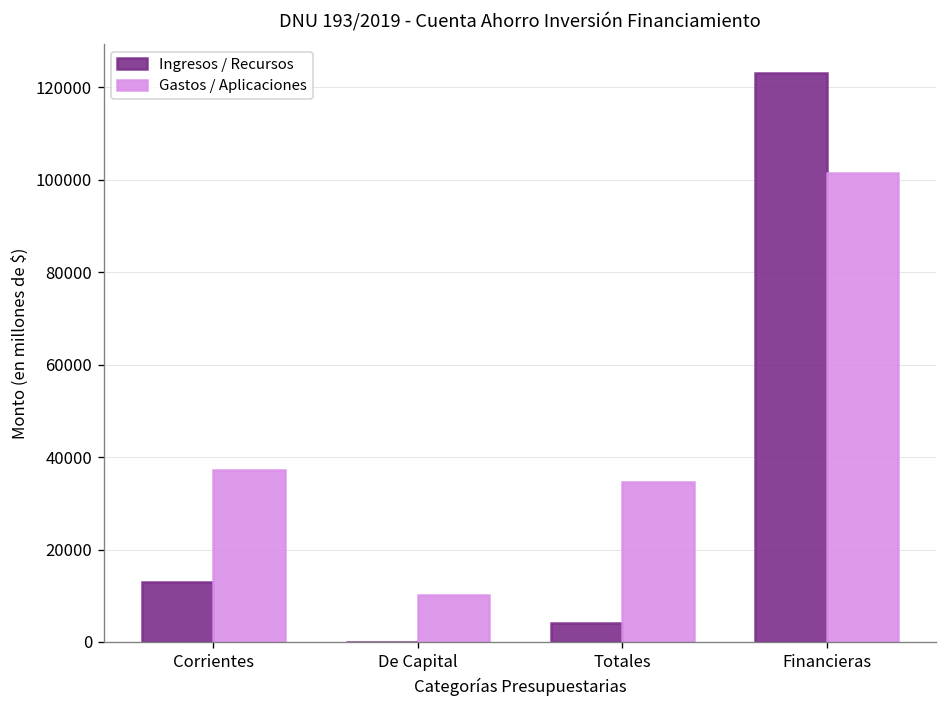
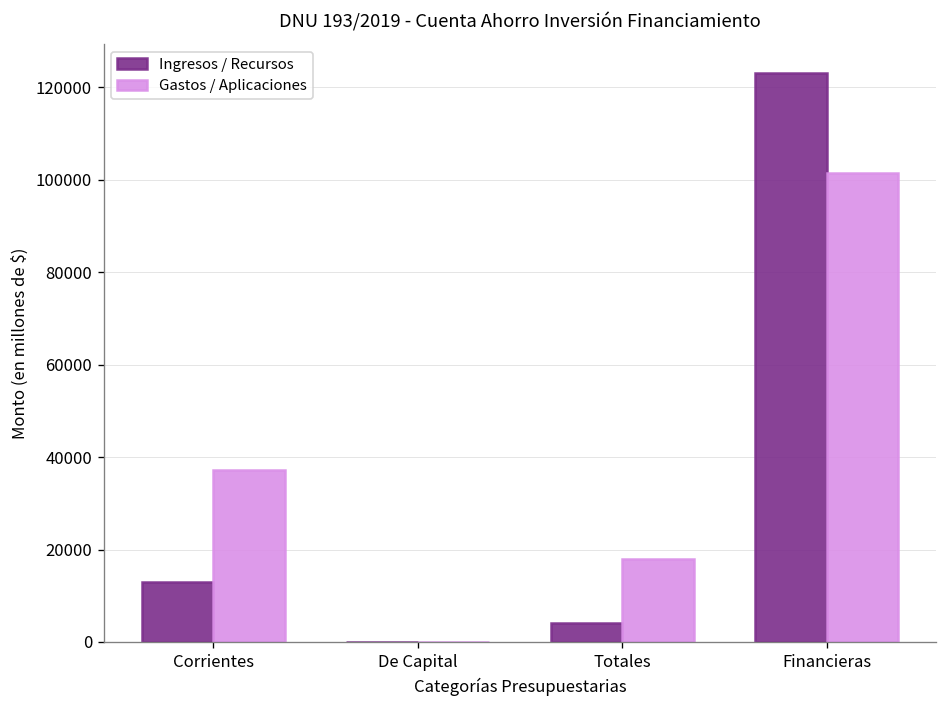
  {
    "Ingresos / Recursos": {
      "Corrientes": 13000,
      "De Capital": 0,
      "Totales": 4000,
      "Financieras": 123000
    },
    "Gastos / Aplicaciones": {
      "Corrientes": 37000,
-     "De Capital": 10000,
-     "Totales": 35000,
+     "De Capital": 0,
+     "Totales": 18000,
      "Financieras": 102000
    }
  }
